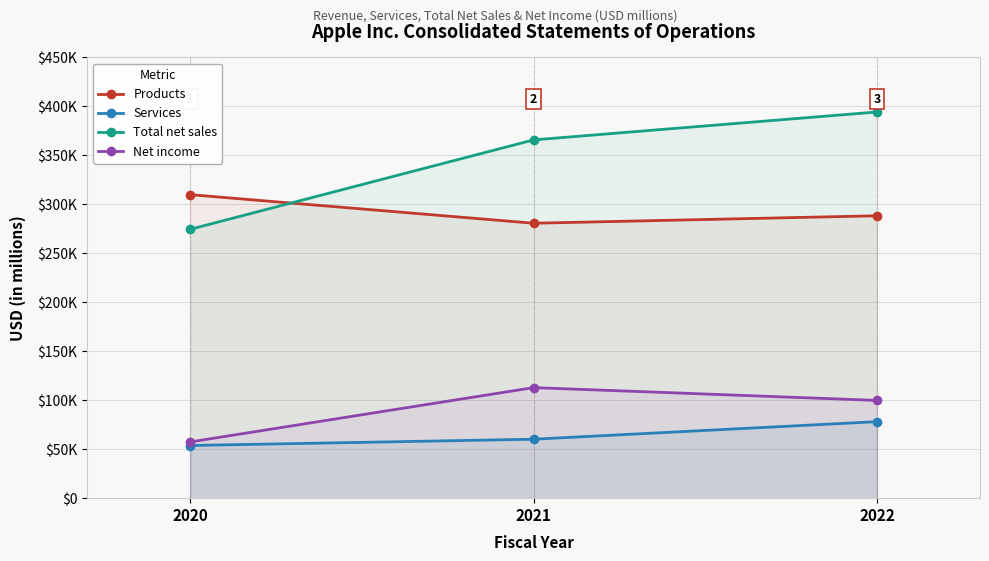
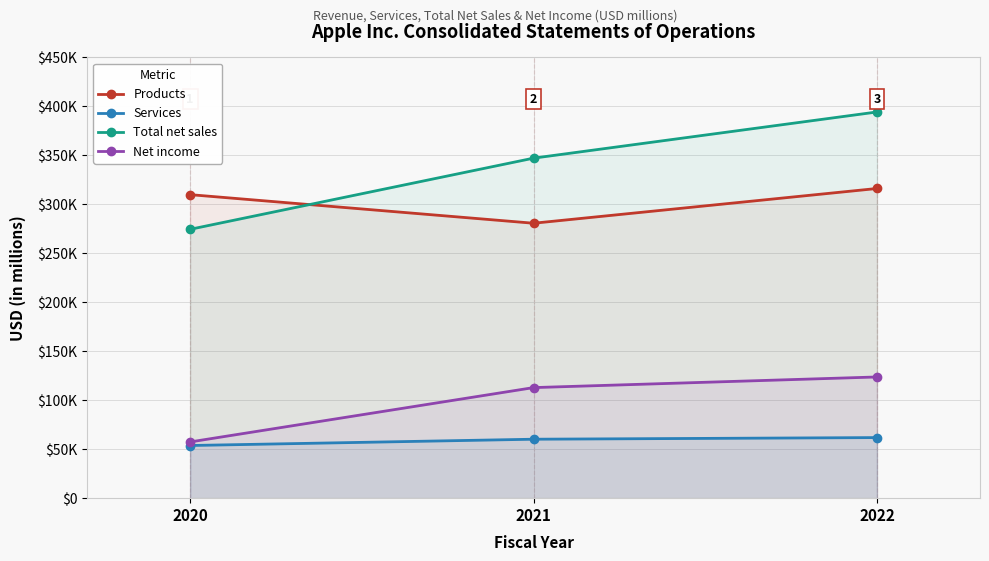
  {
    "Products": {
      "2020": "$310000",
      "2021": "$280000",
-     "2022": "$290000"
+     "2022": "$320000"
    },
    "Services": {
      "2020": "$50000",
      "2021": "$60000",
-     "2022": "$80000"
+     "2022": "$60000"
    },
    "Total net sales": {
      "2020": "$270000",
-     "2021": "$370000"
+     "2021": "$350000"
    },
    "Net income": {
      "2020": "$60000",
      "2021": "$110000",
-     "2022": "$100000"
+     "2022": "$120000"
    }
  }
